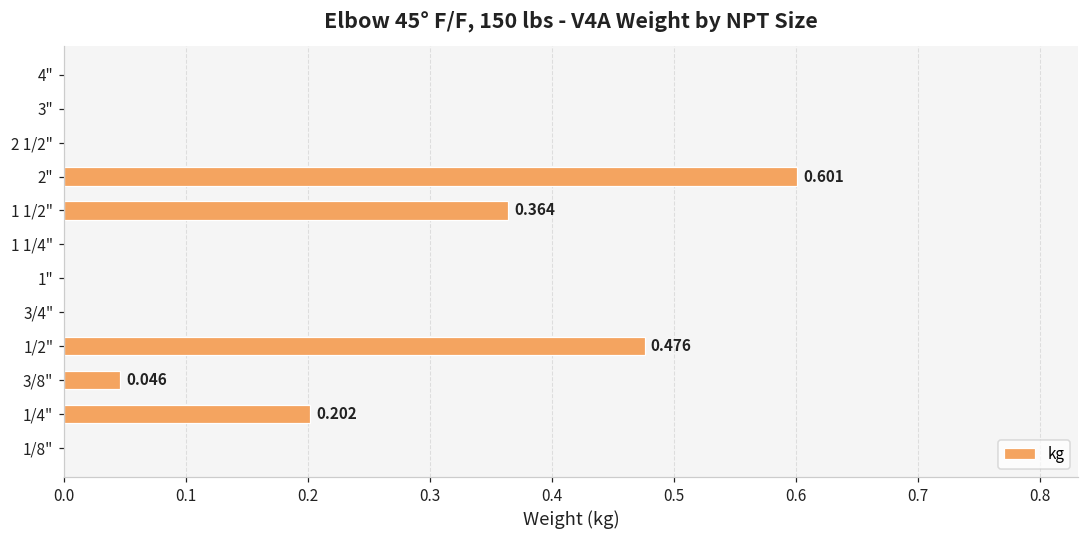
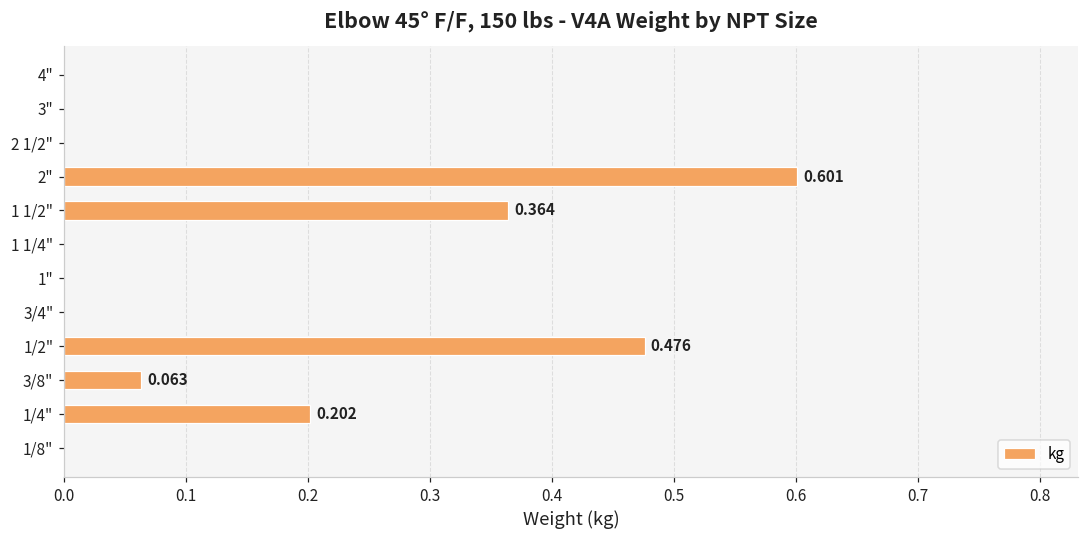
  {
    "2\"": 0.601,
    "1 1/2\"": 0.364,
    "1/2\"": 0.476,
-   "3/8\"": 0.046,
+   "3/8\"": 0.063,
    "1/4\"": 0.202
  }
